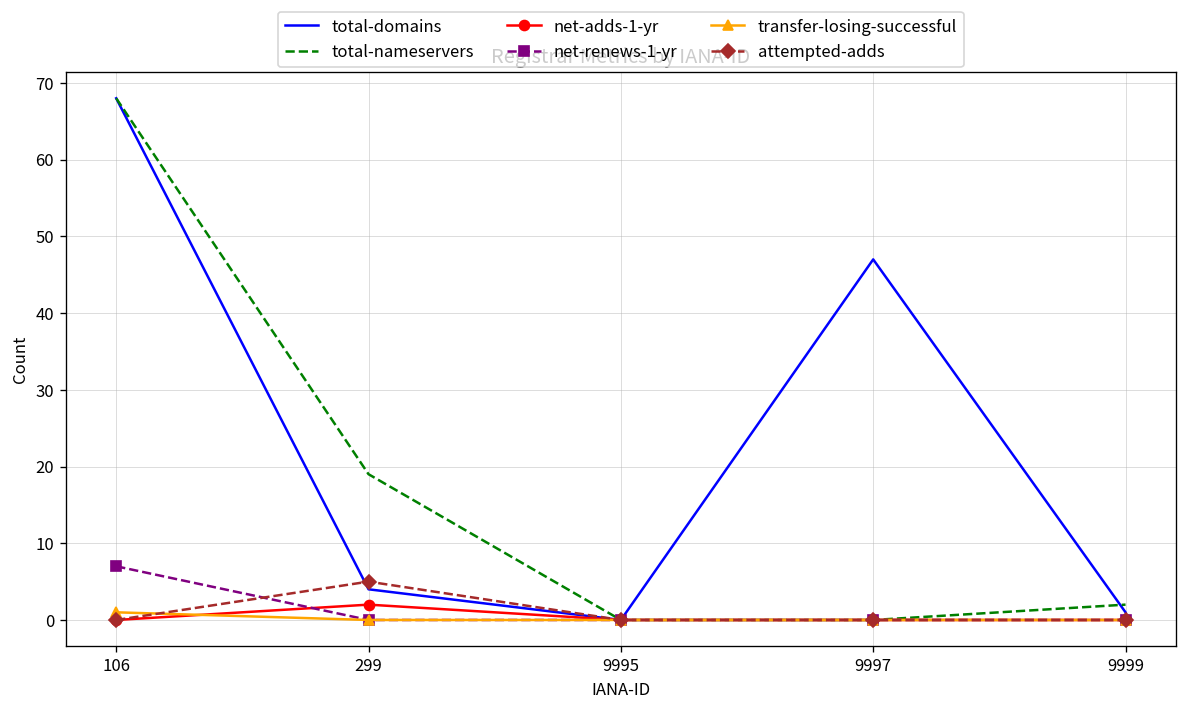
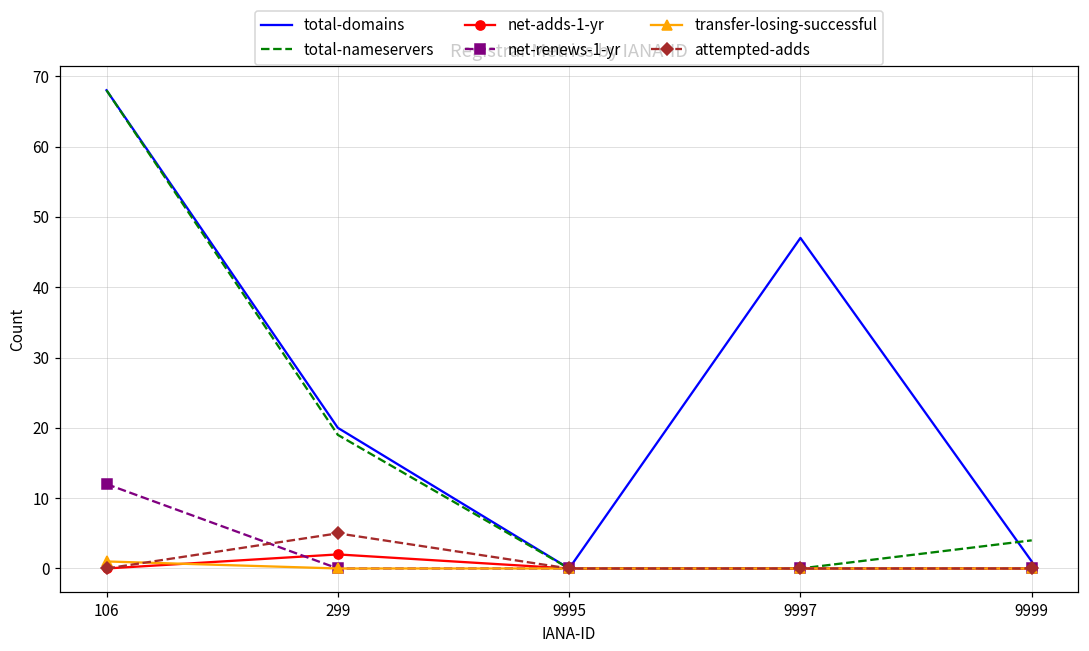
  {
    "total-domains": {
-     "299": 4,
+     "299": 20,
      "9997": 47,
      "9999": 1
    },
    "total-nameservers": {
      "299": 19,
-     "9999": 2
+     "9999": 4
    },
    "net-adds-1-yr": {
      "299": 2
    },
    "net-renews-1-yr": {
-     "106": 7
+     "106": 12
    },
    "transfer-losing-successful": {
      "106": 1
    },
    "attempted-adds": {
      "299": 5
    }
  }
